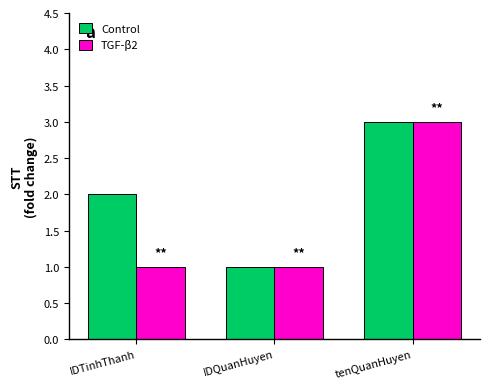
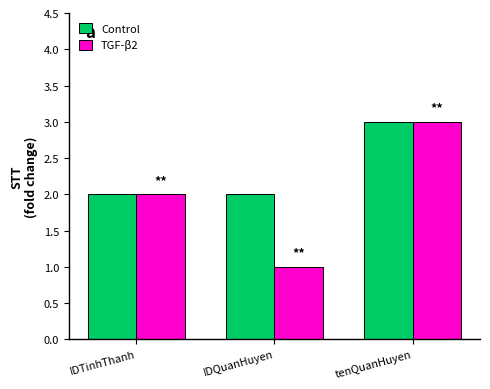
  {
    "Control": {
      "IDTinhThanh": 2,
-     "IDQuanHuyen": 1,
+     "IDQuanHuyen": 2,
      "tenQuanHuyen": 3
    },
    "TGF-β2": {
-     "IDTinhThanh": 1,
+     "IDTinhThanh": 2,
      "IDQuanHuyen": 1,
      "tenQuanHuyen": 3
    }
  }
